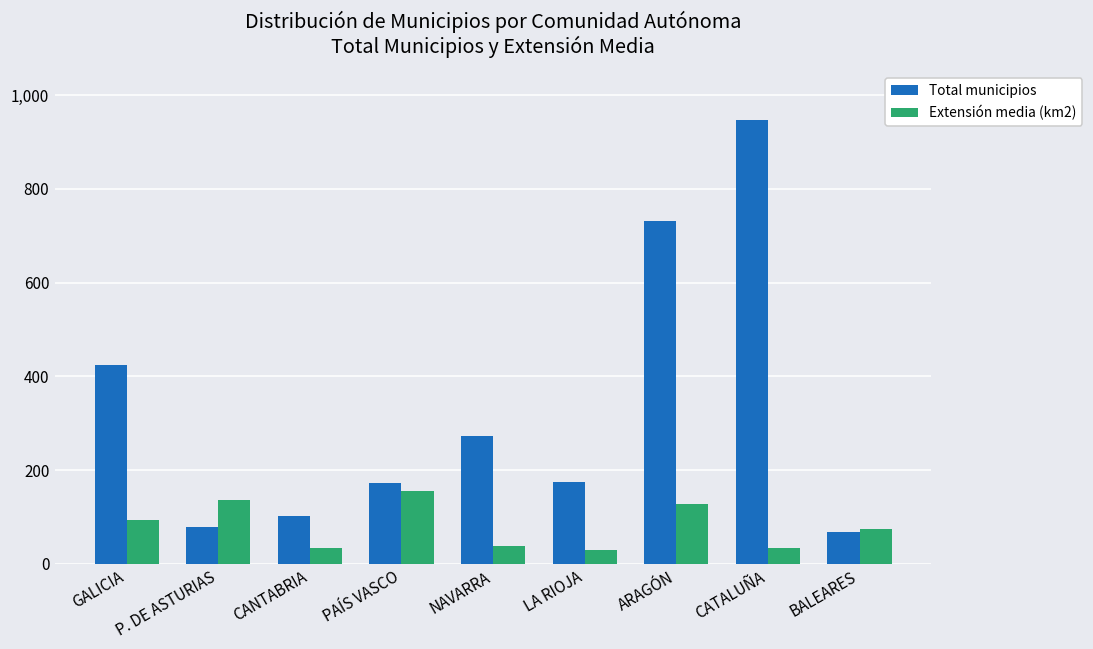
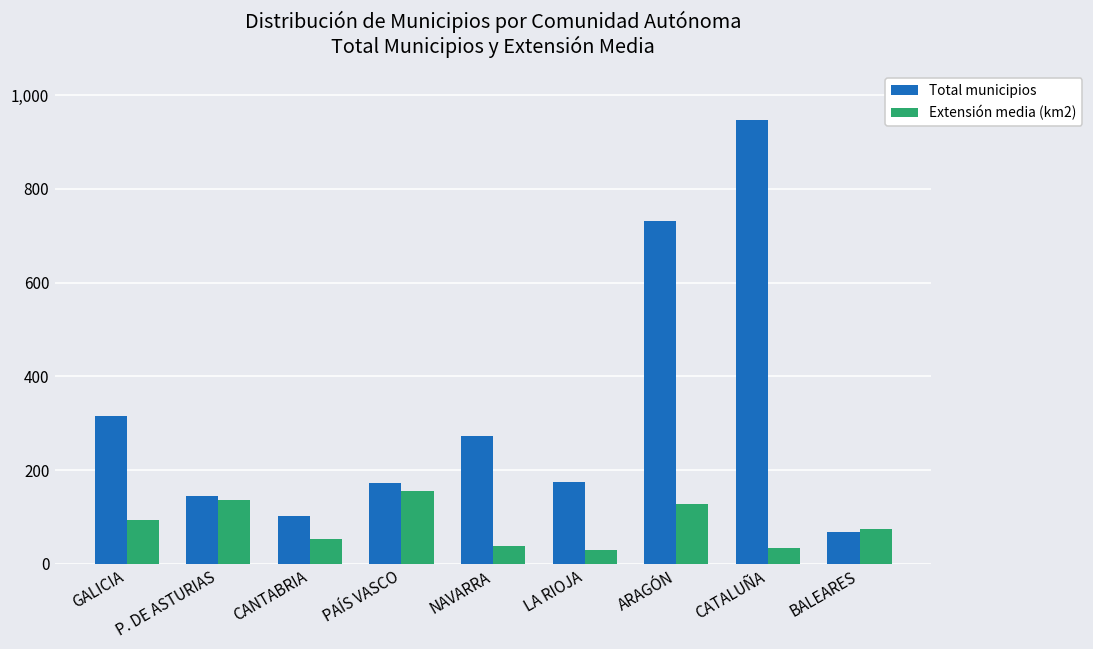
  {
    "Total municipios": {
-     "GALICIA": 430,
-     "P. DE ASTURIAS": 80,
+     "GALICIA": 320,
+     "P. DE ASTURIAS": 140,
      "CANTABRIA": 100,
      "PAÍS VASCO": 170,
      "NAVARRA": 270,
      "LA RIOJA": 170,
      "ARAGÓN": 730,
      "CATALUÑA": 950,
      "BALEARES": 70
    },
    "Extensión media (km2)": {
      "GALICIA": 90,
      "P. DE ASTURIAS": 140,
-     "CANTABRIA": 30,
+     "CANTABRIA": 50,
      "PAÍS VASCO": 160,
      "NAVARRA": 40,
      "LA RIOJA": 30,
      "ARAGÓN": 130,
      "CATALUÑA": 30,
      "BALEARES": 70
    }
  }
